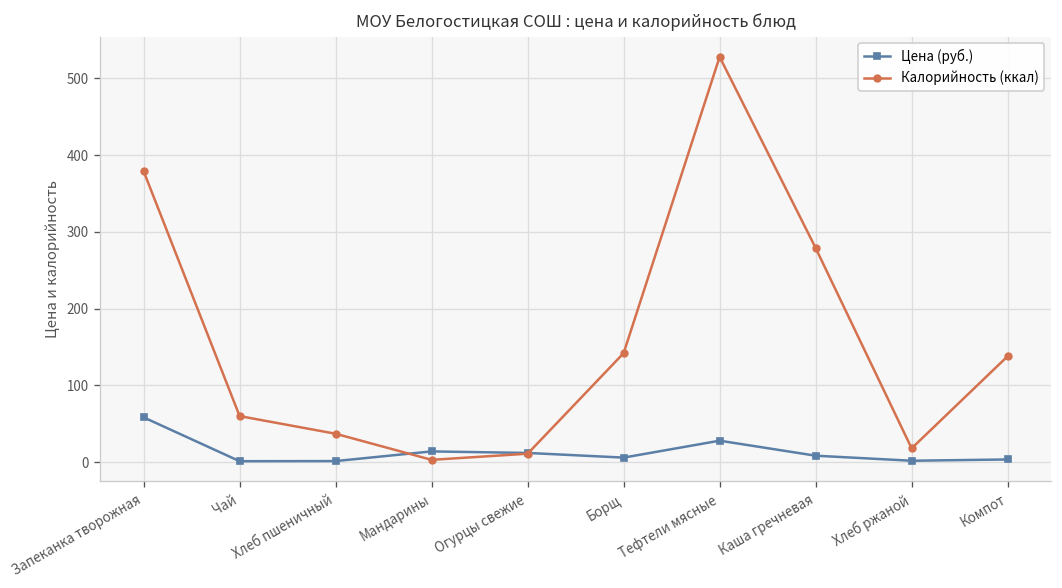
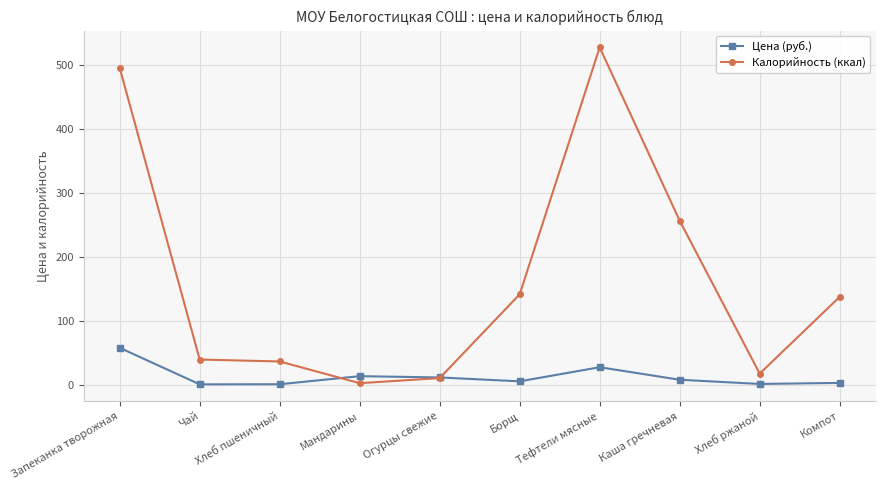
  {
    "Цена (руб.)": {
      "Запеканка творожная": 60,
      "Чай": 0,
      "Хлеб пшеничный": 0,
      "Мандарины": 10,
      "Борщ": 10,
      "Тефтели мясные": 30,
      "Каша гречневая": 10,
      "Хлеб ржаной": 0,
      "Компот": 0
    },
    "Калорийность (ккал)": {
-     "Запеканка творожная": 380,
-     "Чай": 60,
+     "Запеканка творожная": 500,
+     "Чай": 40,
      "Хлеб пшеничный": 40,
      "Мандарины": 0,
      "Борщ": 140,
      "Тефтели мясные": 530,
-     "Каша гречневая": 280,
+     "Каша гречневая": 260,
      "Хлеб ржаной": 20,
      "Компот": 140
    }
  }
